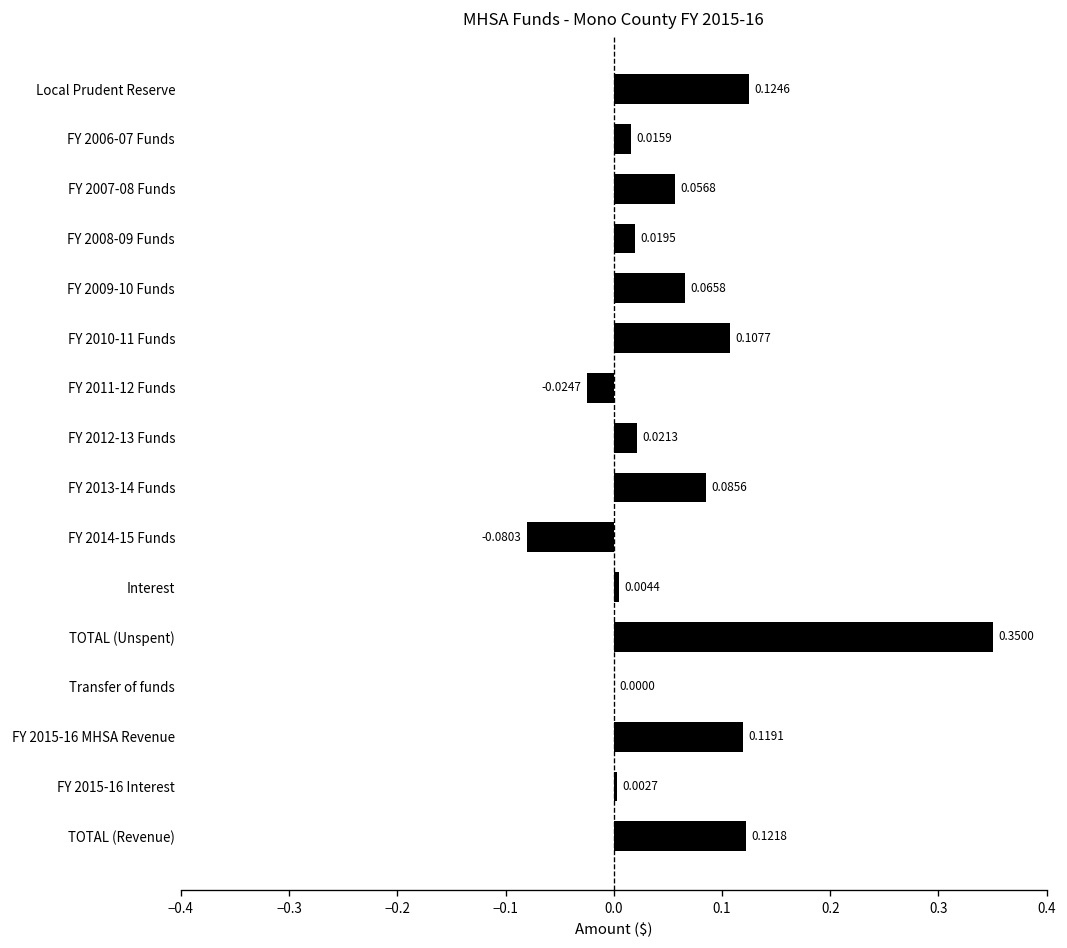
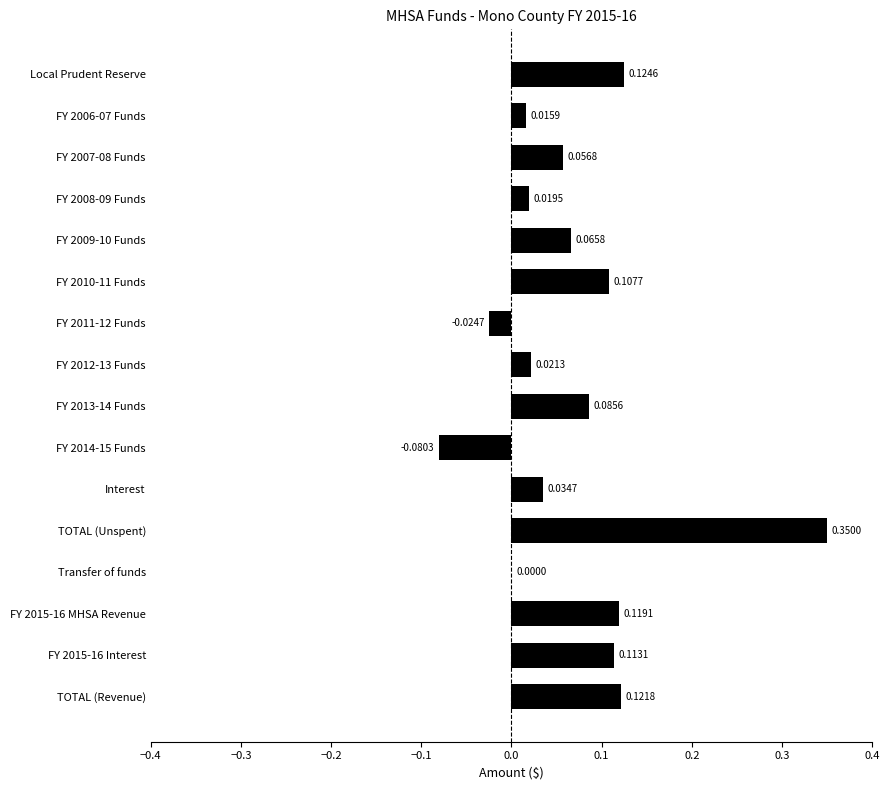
  {
    "Local Prudent Reserve": 0.1246,
    "FY 2006-07 Funds": 0.0159,
    "FY 2007-08 Funds": 0.0568,
    "FY 2008-09 Funds": 0.0195,
    "FY 2009-10 Funds": 0.0658,
    "FY 2010-11 Funds": 0.1077,
    "FY 2011-12 Funds": -0.0247,
    "FY 2012-13 Funds": 0.0213,
    "FY 2013-14 Funds": 0.0856,
    "FY 2014-15 Funds": -0.0803,
-   "Interest": 0.0044,
+   "Interest": 0.0347,
    "TOTAL (Unspent)": 0.3500,
    "Transfer of funds": 0.0000,
    "FY 2015-16 MHSA Revenue": 0.1191,
-   "FY 2015-16 Interest": 0.0027,
+   "FY 2015-16 Interest": 0.1131,
    "TOTAL (Revenue)": 0.1218
  }
